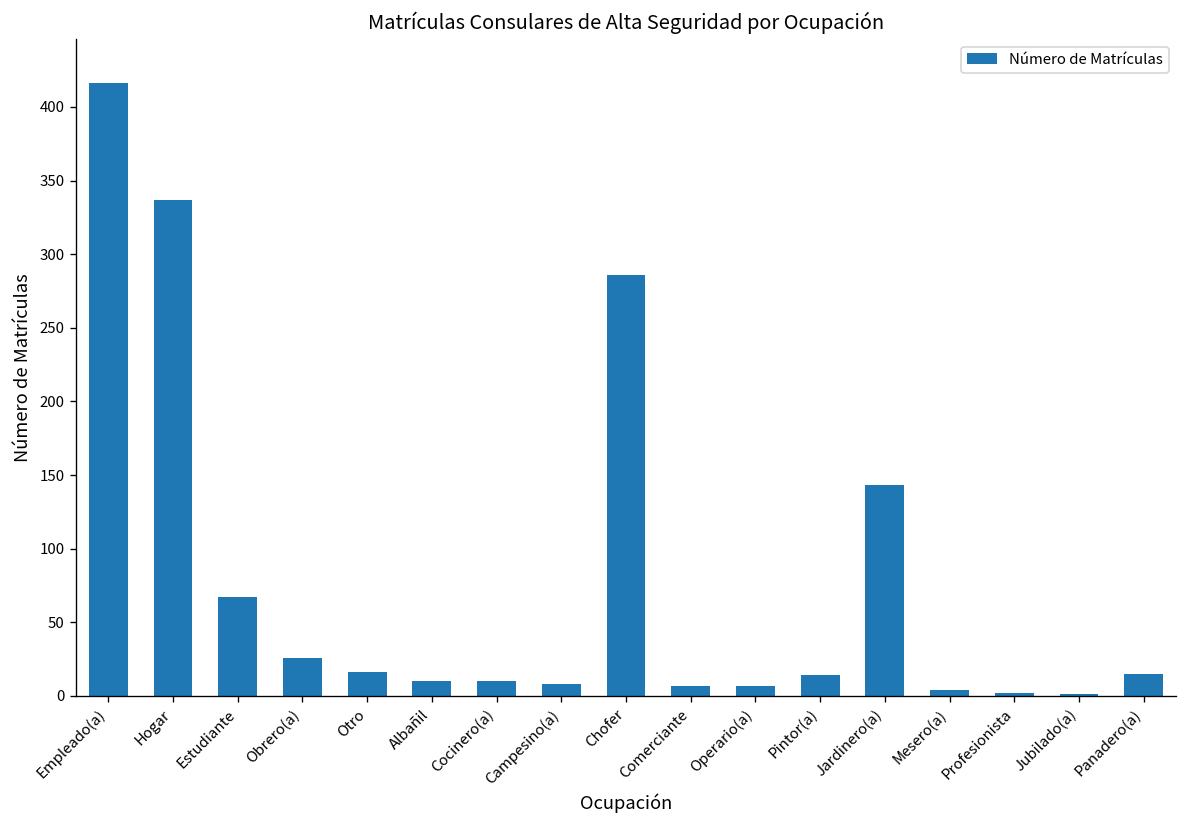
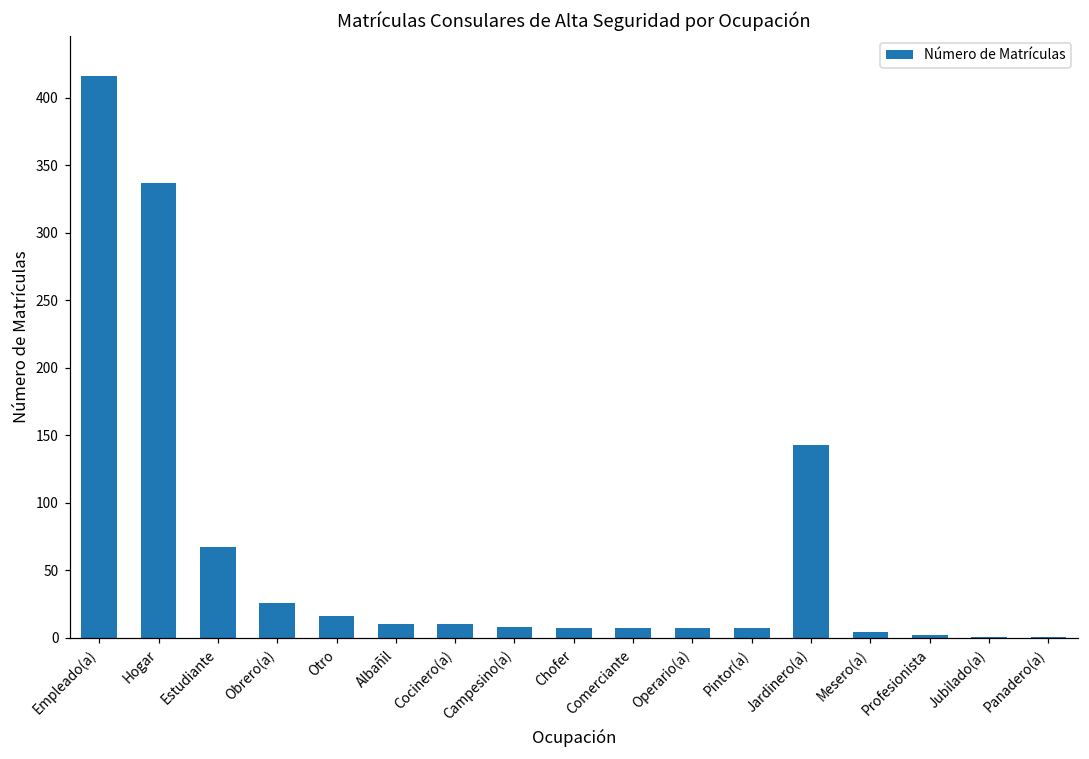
  {
    "Empleado(a)": 416,
    "Hogar": 337,
    "Estudiante": 67,
    "Obrero(a)": 26,
    "Otro": 16,
    "Albañil": 10,
    "Cocinero(a)": 10,
    "Campesino(a)": 8,
-   "Chofer": 286,
+   "Chofer": 7,
    "Comerciante": 7,
    "Operario(a)": 7,
-   "Pintor(a)": 14,
+   "Pintor(a)": 7,
    "Jardinero(a)": 143,
    "Mesero(a)": 4,
-   "Panadero(a)": 15
+   "Panadero(a)": 1
  }
